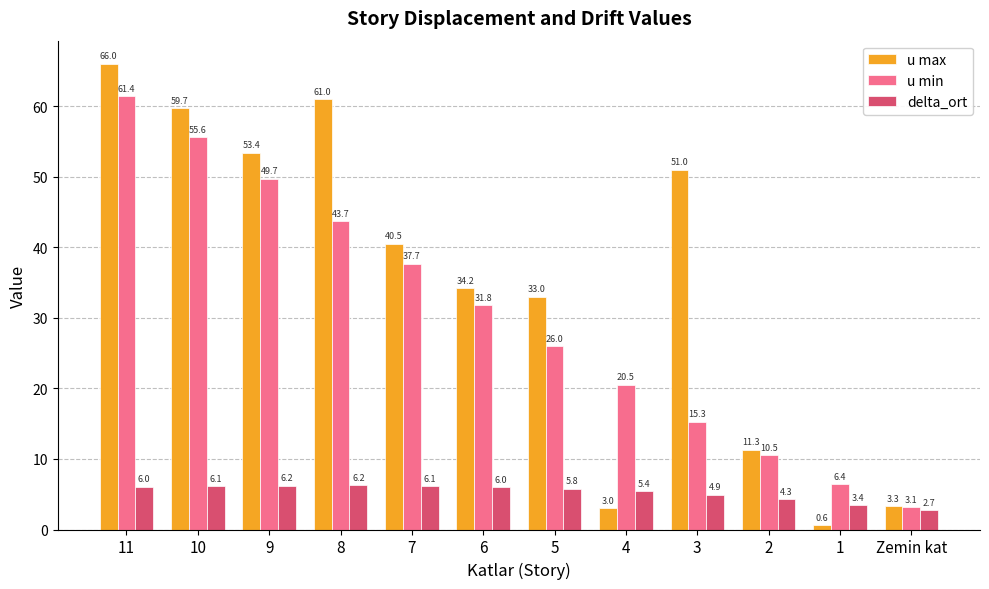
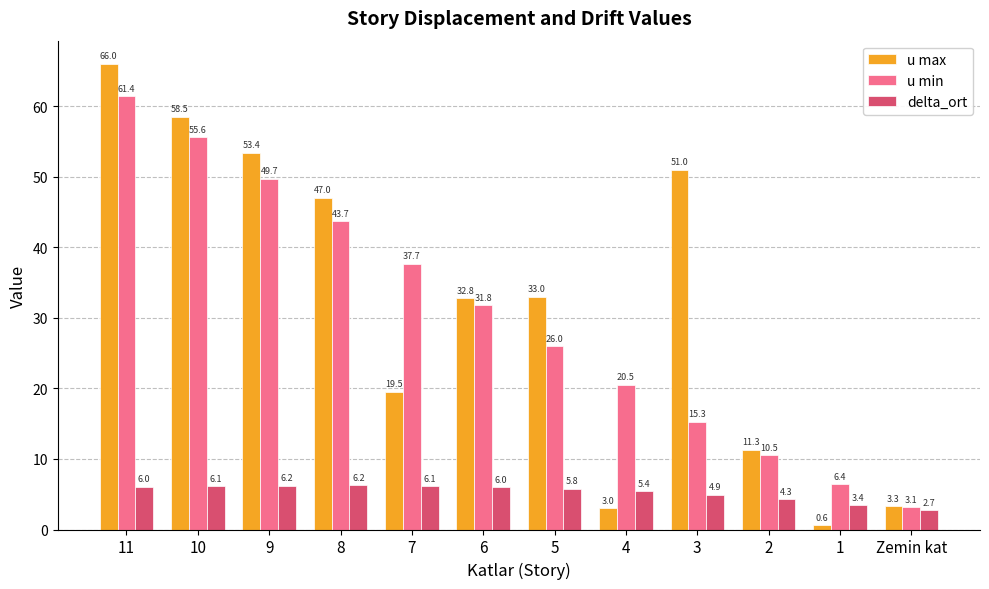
  {
    "u max": {
      "11": 66.0,
-     "10": 59.7,
+     "10": 58.5,
      "9": 53.4,
-     "8": 61.0,
-     "7": 40.5,
-     "6": 34.2,
+     "8": 47.0,
+     "7": 19.5,
+     "6": 32.8,
      "5": 33.0,
      "4": 3.0,
      "3": 51.0,
      "2": 11.3,
      "1": 0.6,
      "Zemin kat": 3.3
    }
  }
